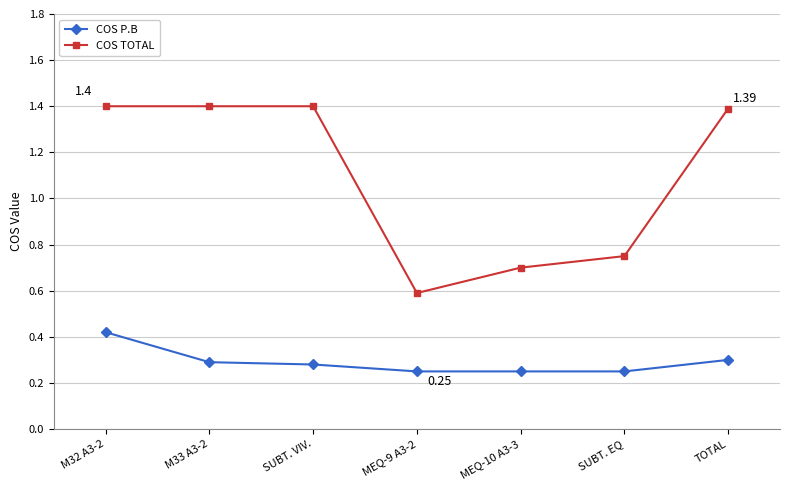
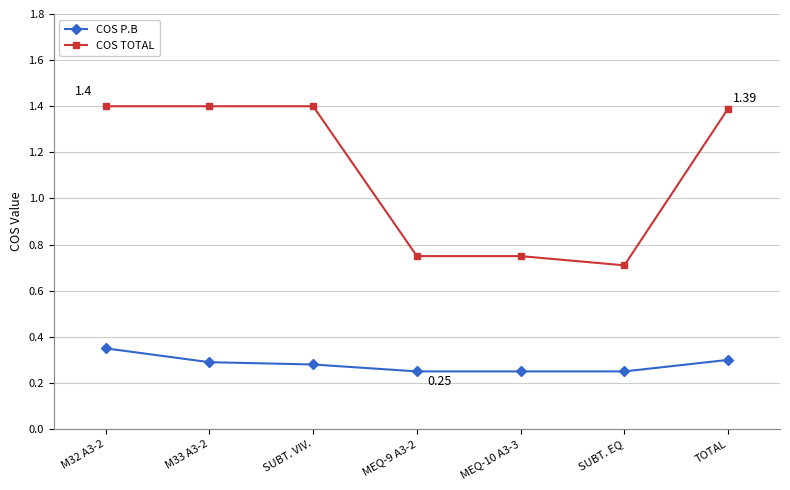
  {
    "COS P.B": {
-     "M32 A3-2": 0.42,
+     "M32 A3-2": 0.35,
      "M33 A3-2": 0.29,
      "SUBT. VIV.": 0.28,
      "MEQ-10 A3-3": 0.25,
      "SUBT. EQ": 0.25,
      "TOTAL": 0.30
    },
    "COS TOTAL": {
      "M33 A3-2": 1.40,
      "SUBT. VIV.": 1.40,
-     "MEQ-9 A3-2": 0.59,
-     "MEQ-10 A3-3": 0.70,
-     "SUBT. EQ": 0.75
+     "MEQ-9 A3-2": 0.75,
+     "MEQ-10 A3-3": 0.75,
+     "SUBT. EQ": 0.71
    }
  }
